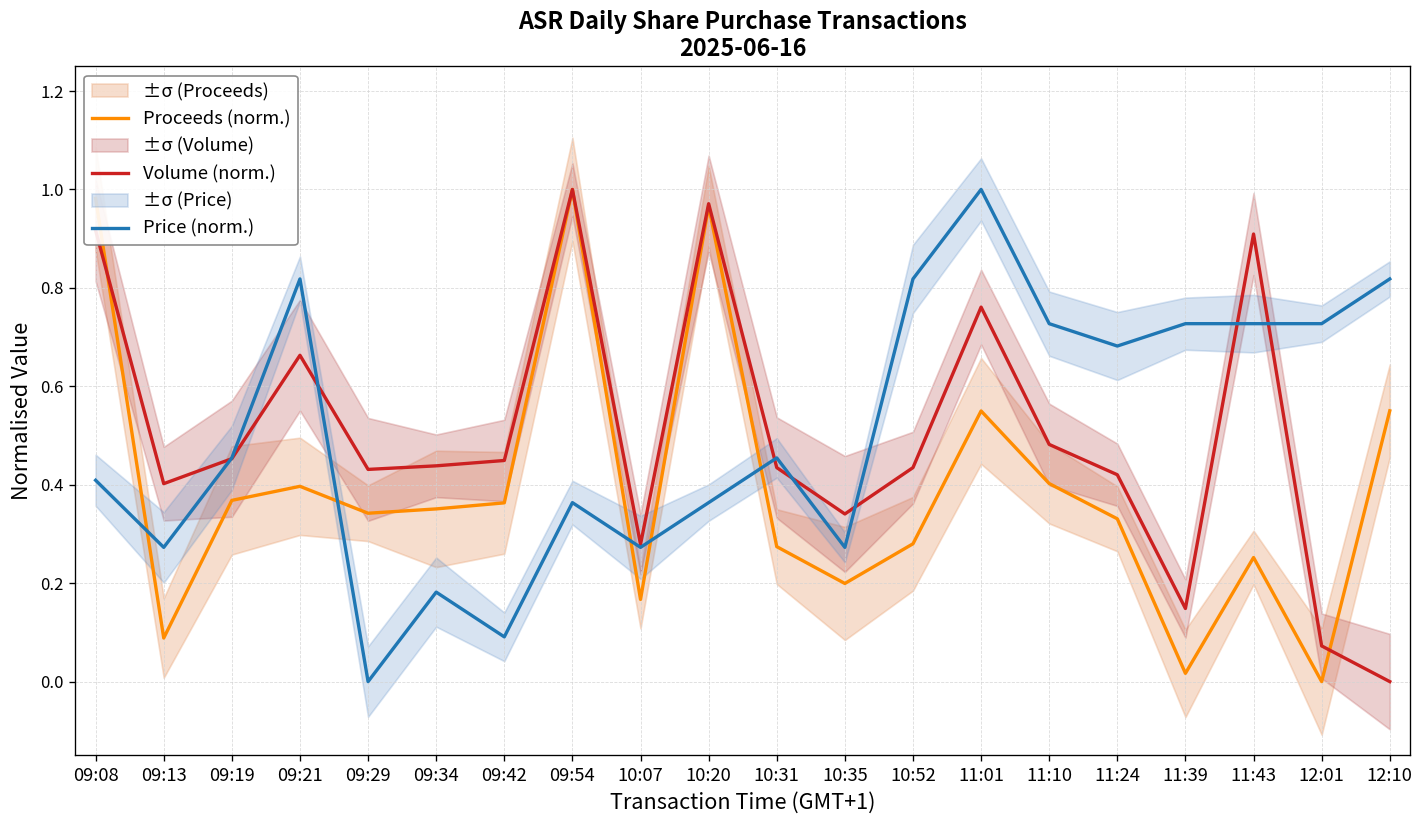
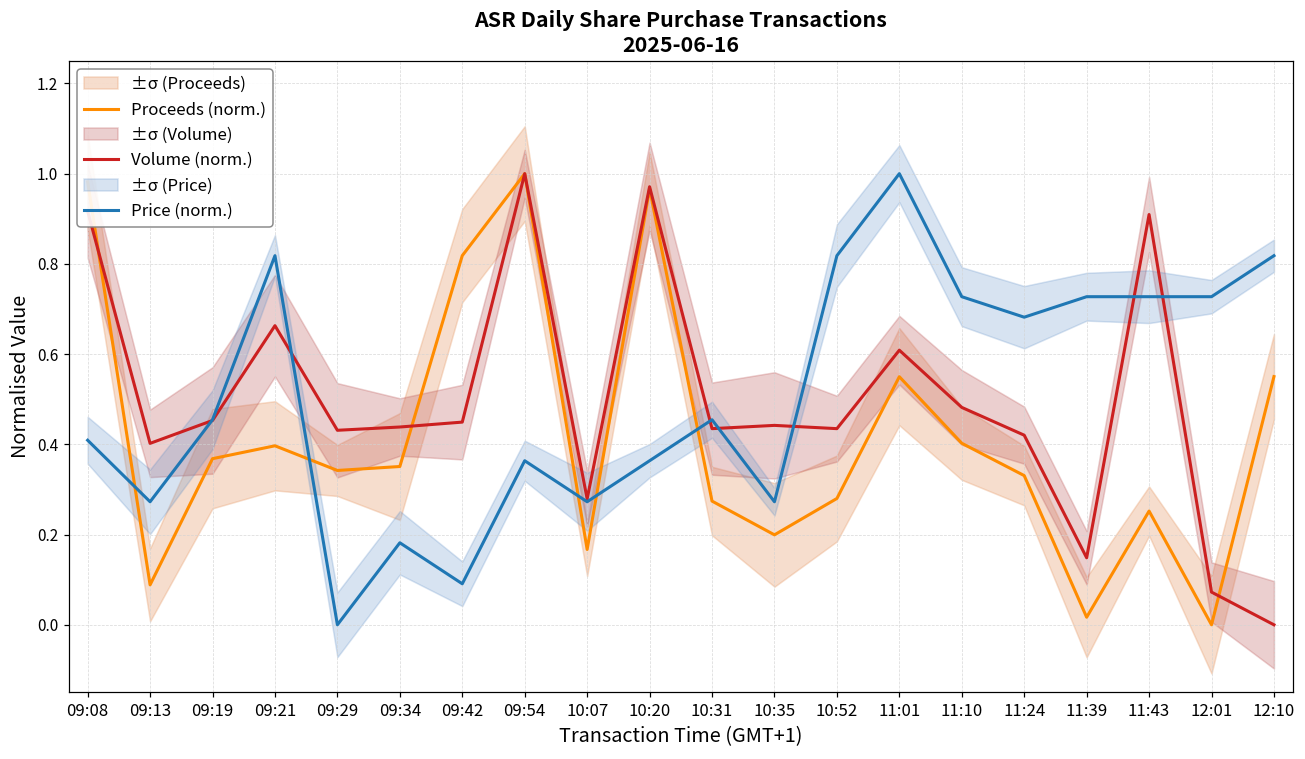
  {
    "Proceeds (norm.)": {
      "09:13": 0.09,
      "09:19": 0.37,
      "09:21": 0.40,
      "09:29": 0.34,
      "09:34": 0.35,
-     "09:42": 0.36,
+     "09:42": 0.82,
      "10:07": 0.17,
      "10:31": 0.27,
      "10:35": 0.20,
      "10:52": 0.28,
      "11:01": 0.55,
      "11:10": 0.40,
      "11:24": 0.33,
      "11:39": 0.02,
      "11:43": 0.25,
      "12:01": 0.00,
      "12:10": 0.55
    },
    "Volume (norm.)": {
      "09:13": 0.40,
      "09:21": 0.66,
      "09:29": 0.43,
      "09:34": 0.44,
      "09:42": 0.45,
      "10:31": 0.43,
-     "10:35": 0.34,
+     "10:35": 0.44,
      "10:52": 0.43,
-     "11:01": 0.76,
+     "11:01": 0.61,
      "11:24": 0.42,
      "11:39": 0.15,
      "11:43": 0.91,
      "12:01": 0.07,
      "12:10": 0.00
    },
    "Price (norm.)": {
      "09:08": 0.41,
      "09:13": 0.27,
      "09:21": 0.82,
      "09:29": 0.00,
      "09:34": 0.18,
      "09:42": 0.09,
      "09:54": 0.36,
      "10:20": 0.36,
      "10:31": 0.45,
      "10:35": 0.27,
      "10:52": 0.82,
      "11:01": 1.00,
      "11:10": 0.73,
      "11:24": 0.68,
      "11:39": 0.73,
      "11:43": 0.73,
      "12:01": 0.73,
      "12:10": 0.82
    }
  }
